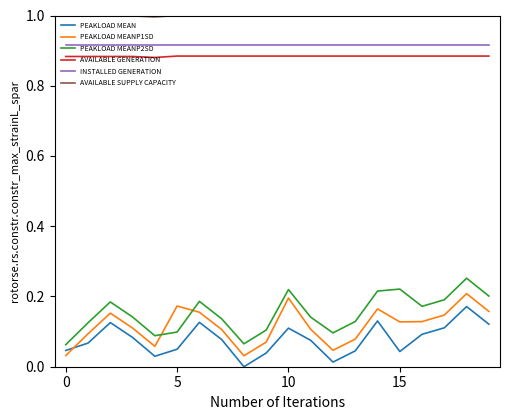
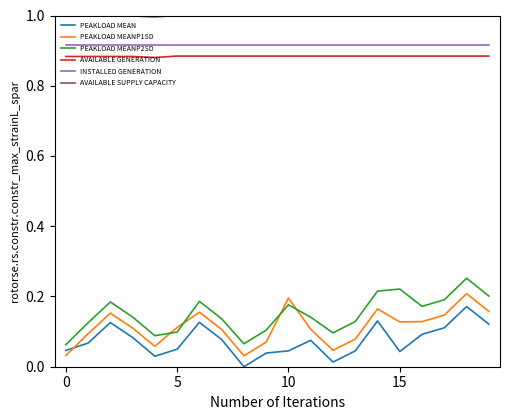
  {
    "PEAKLOAD MEAN": {
      "0": 0.05,
      "5": 0.05,
-     "10": 0.11,
+     "10": 0.05,
      "15": 0.04
    },
    "PEAKLOAD MEANP1SD": {
      "0": 0.03,
-     "5": 0.17,
+     "5": 0.11,
      "10": 0.20,
      "15": 0.13
    },
    "PEAKLOAD MEANP2SD": {
      "0": 0.06,
      "5": 0.10,
-     "10": 0.22,
+     "10": 0.18,
      "15": 0.22
    },
    "AVAILABLE GENERATION": {
      "0": 0.88,
      "5": 0.88,
      "10": 0.88,
      "15": 0.88
    },
    "INSTALLED GENERATION": {
      "0": 0.91,
      "5": 0.91,
      "10": 0.91,
      "15": 0.91
    },
    "AVAILABLE SUPPLY CAPACITY": {
      "0": 1.00,
      "5": 1.00,
      "10": 1.00,
      "15": 1.00
    }
  }
